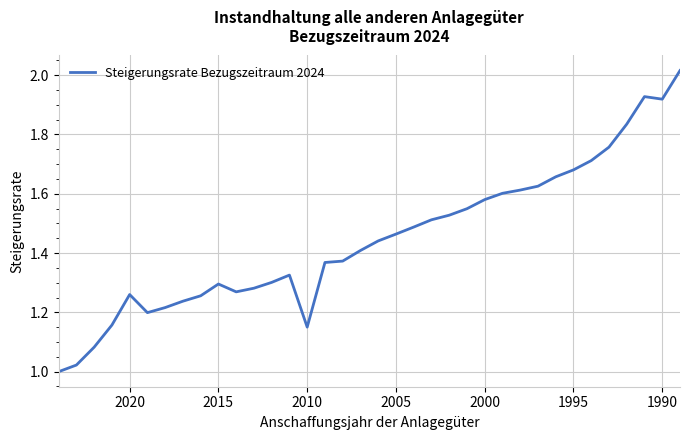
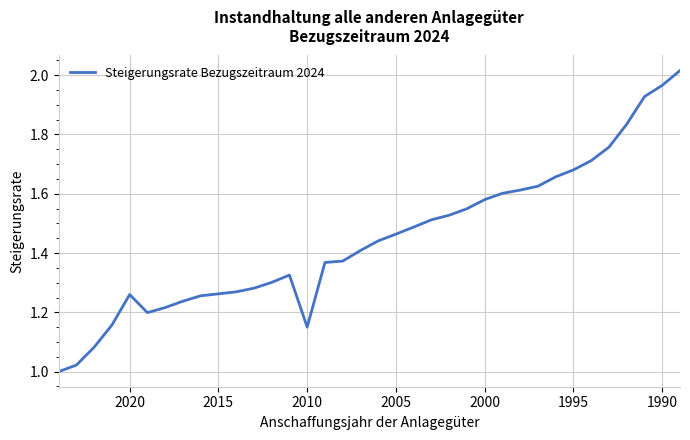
  {
    "2020": 1.26,
-   "2015": 1.30,
+   "2015": 1.26,
    "2010": 1.15,
    "2005": 1.46,
    "2000": 1.58,
    "1995": 1.68,
-   "1990": 1.92
+   "1990": 1.97
  }
